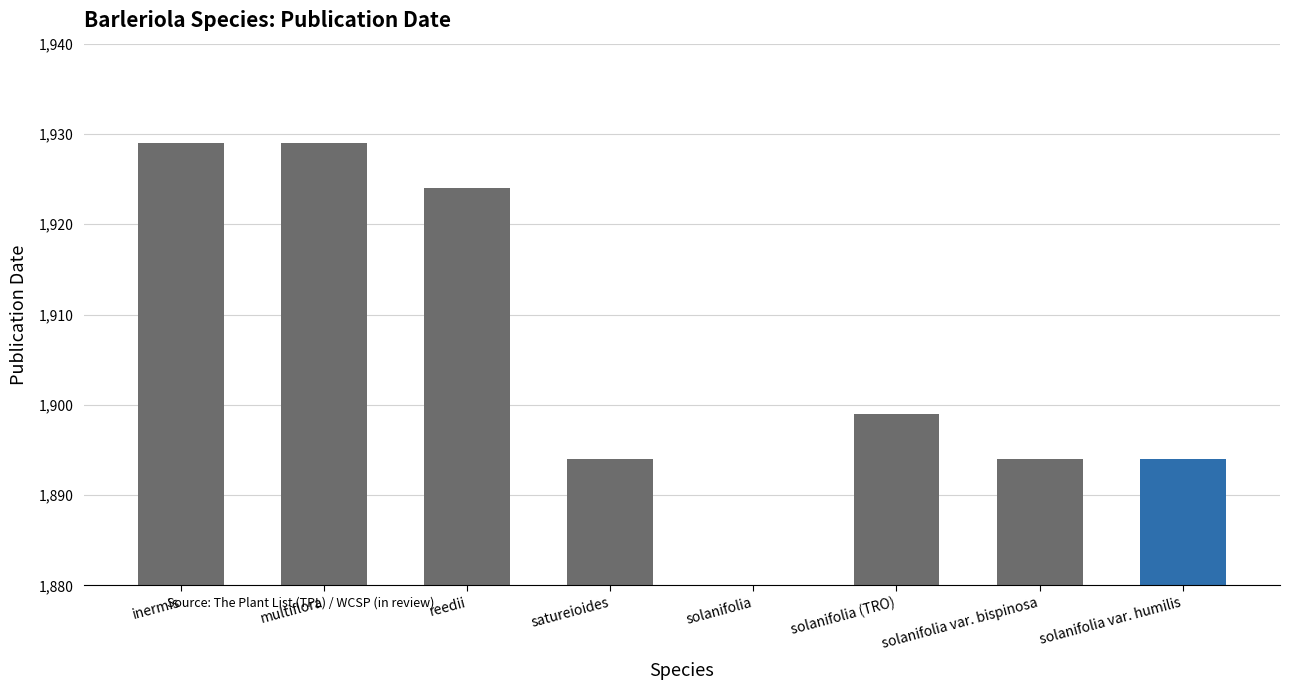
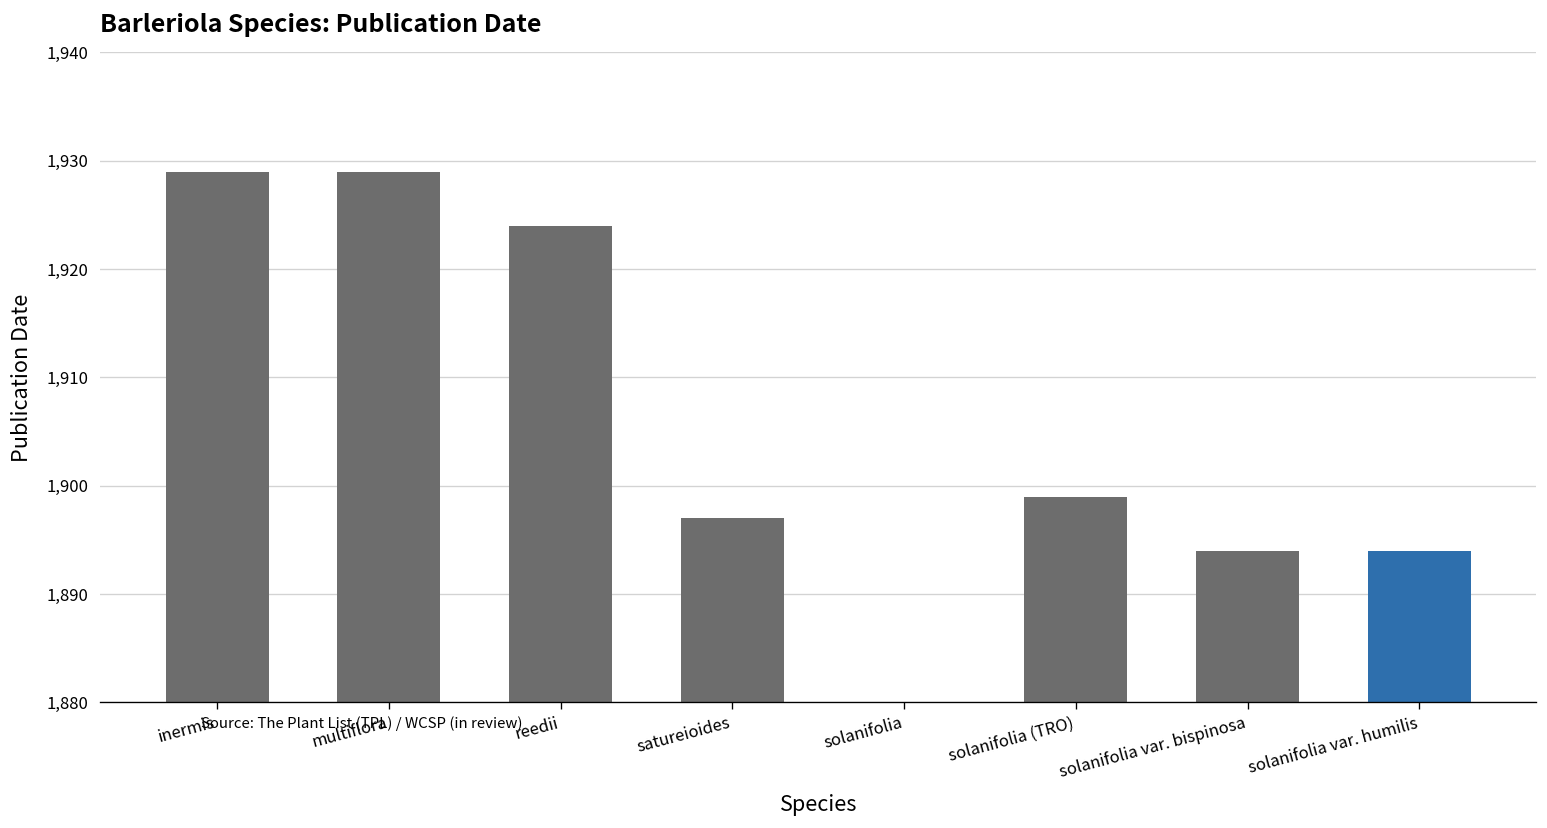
  {
    "inermis": "1,929",
    "multiflora": "1,929",
    "reedii": "1,924",
-   "satureioides": "1,894",
+   "satureioides": "1,897",
    "solanifolia (TRO)": "1,899",
    "solanifolia var. bispinosa": "1,894",
    "solanifolia var. humilis": "1,894"
  }
